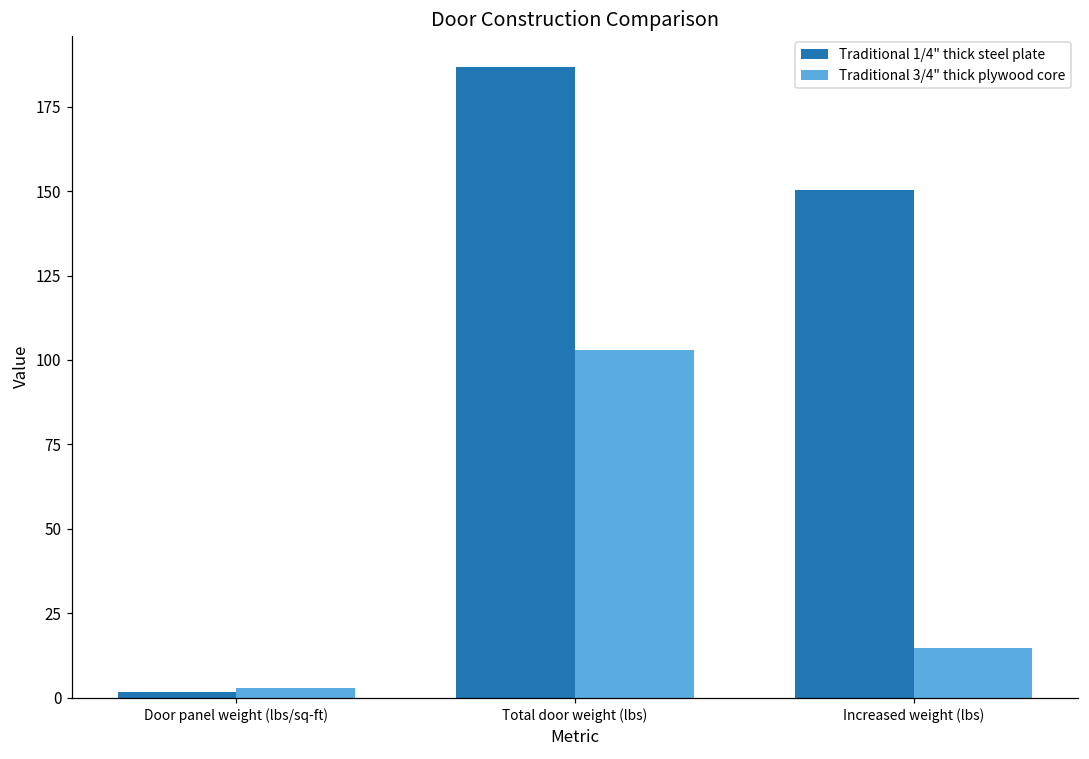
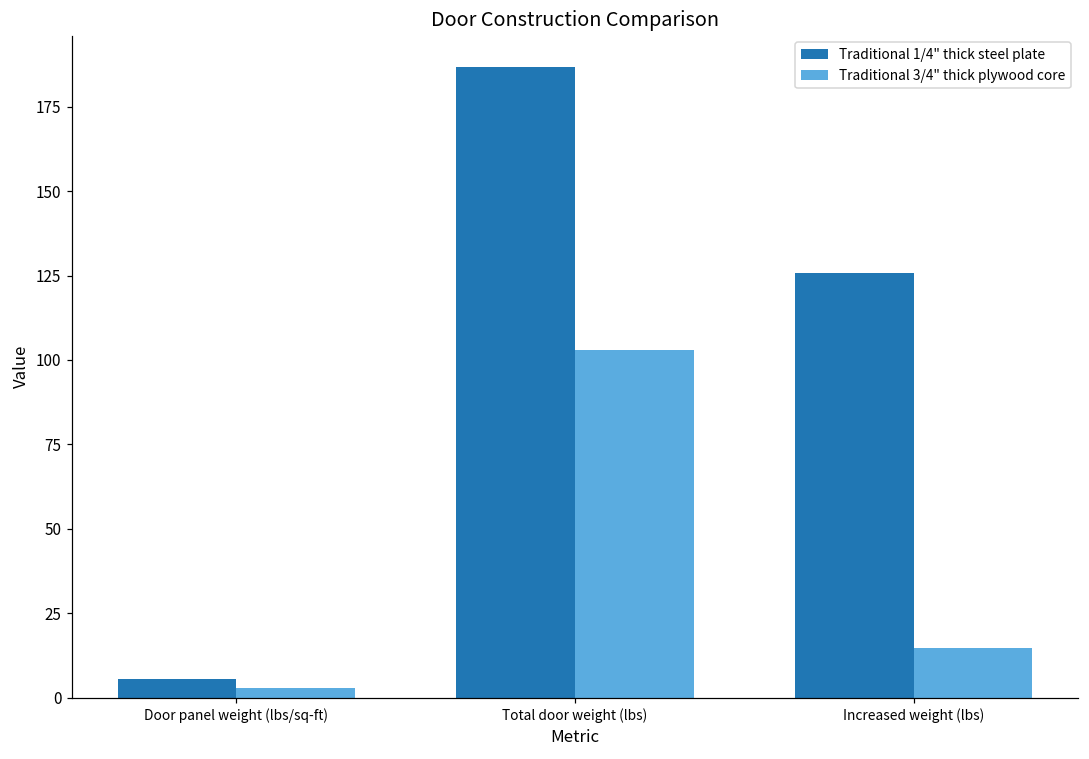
  {
    "Traditional 1/4\" thick steel plate": {
-     "Door panel weight (lbs/sq-ft)": 2,
+     "Door panel weight (lbs/sq-ft)": 6,
      "Total door weight (lbs)": 187,
-     "Increased weight (lbs)": 150
+     "Increased weight (lbs)": 126
    },
    "Traditional 3/4\" thick plywood core": {
      "Door panel weight (lbs/sq-ft)": 3,
      "Total door weight (lbs)": 103,
      "Increased weight (lbs)": 15
    }
  }
